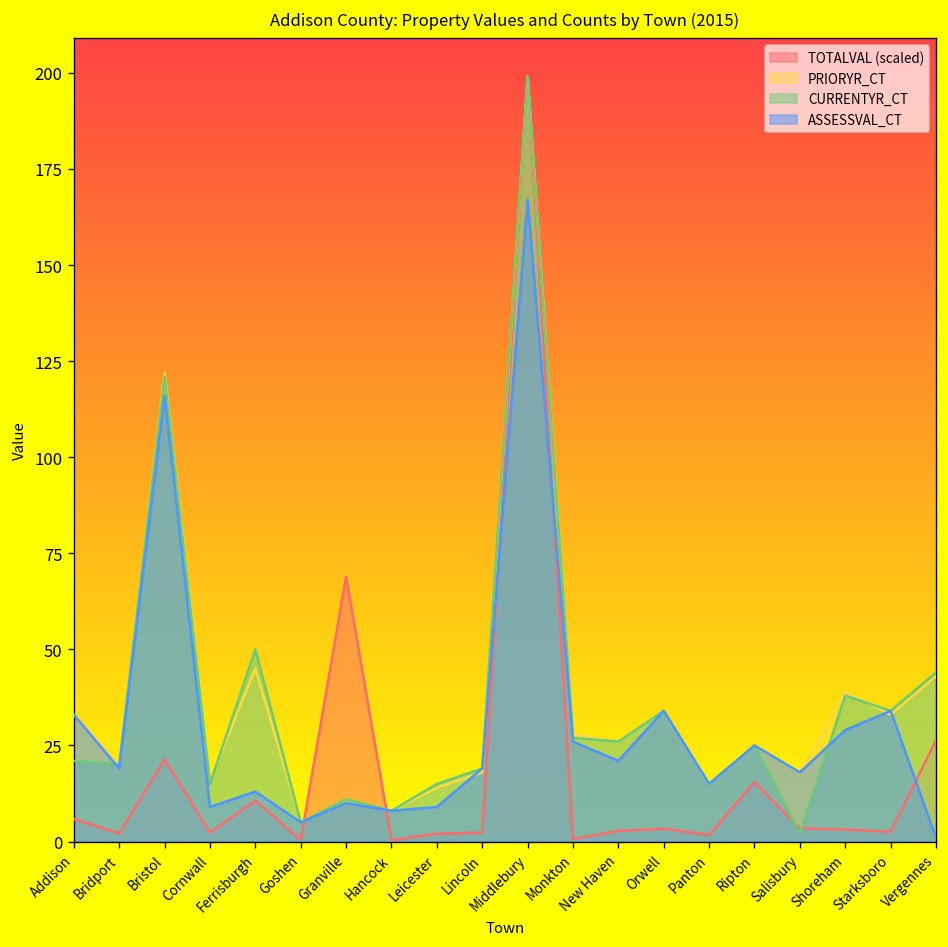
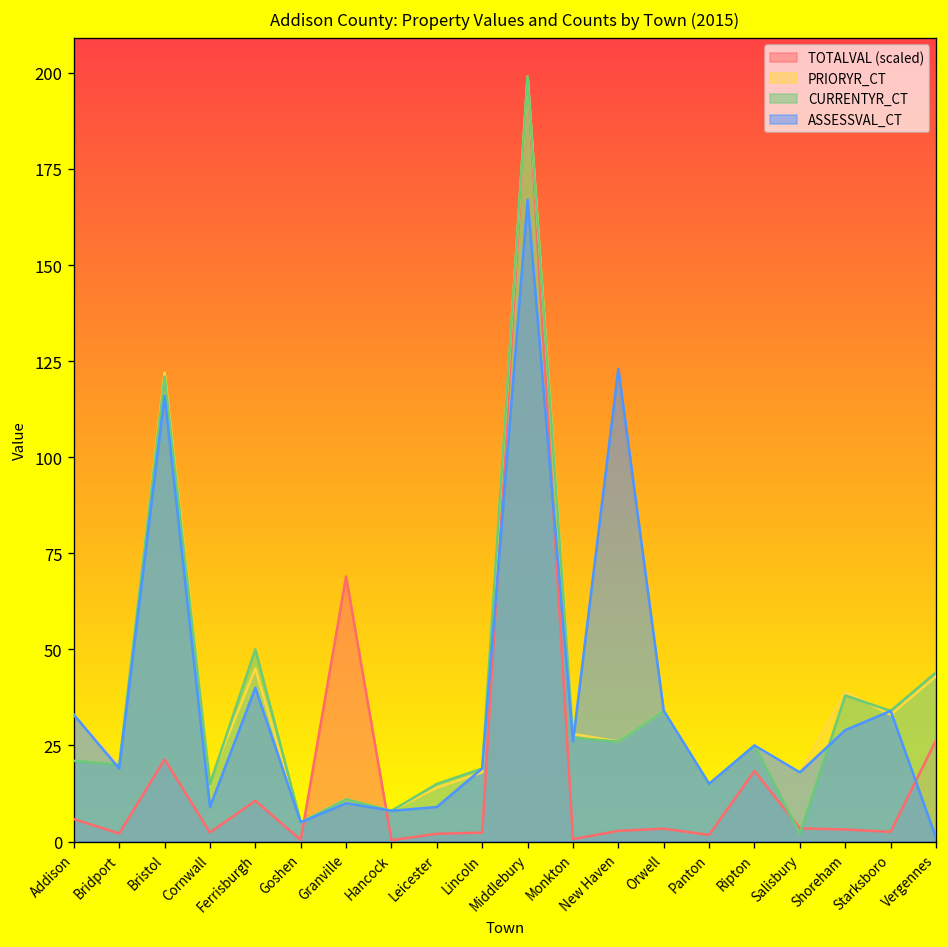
  {
    "TOTALVAL (scaled)": {
      "Addison": 6,
      "Bridport": 2,
      "Bristol": 21,
      "Cornwall": 2,
      "Ferrisburgh": 11,
      "Goshen": 0,
      "Granville": 69,
      "Hancock": 0,
      "Leicester": 2,
      "Lincoln": 2,
      "Monkton": 1,
      "New Haven": 3,
      "Orwell": 3,
      "Panton": 2,
-     "Ripton": 15,
+     "Ripton": 18,
      "Salisbury": 3,
      "Shoreham": 3,
      "Starksboro": 3,
      "Vergennes": 26
    },
    "PRIORYR_CT": {
      "Bristol": 122,
      "Cornwall": 16,
      "Ferrisburgh": 45,
      "Leicester": 14,
      "Lincoln": 18,
      "Monkton": 28,
      "Shoreham": 39,
      "Starksboro": 33,
      "Vergennes": 43
    },
    "CURRENTYR_CT": {
      "Addison": 21,
      "Bristol": 121,
      "Cornwall": 15,
      "Ferrisburgh": 50,
      "Leicester": 15,
      "Monkton": 27,
      "Salisbury": 2,
      "Shoreham": 38,
      "Vergennes": 44
    },
    "ASSESSVAL_CT": {
      "Bridport": 19,
      "Bristol": 116,
      "Cornwall": 9,
-     "Ferrisburgh": 13,
+     "Ferrisburgh": 40,
      "Granville": 10,
      "Leicester": 9,
      "Middlebury": 167,
      "Monkton": 26,
-     "New Haven": 21,
+     "New Haven": 123,
      "Shoreham": 29,
      "Vergennes": 1
    }
  }
